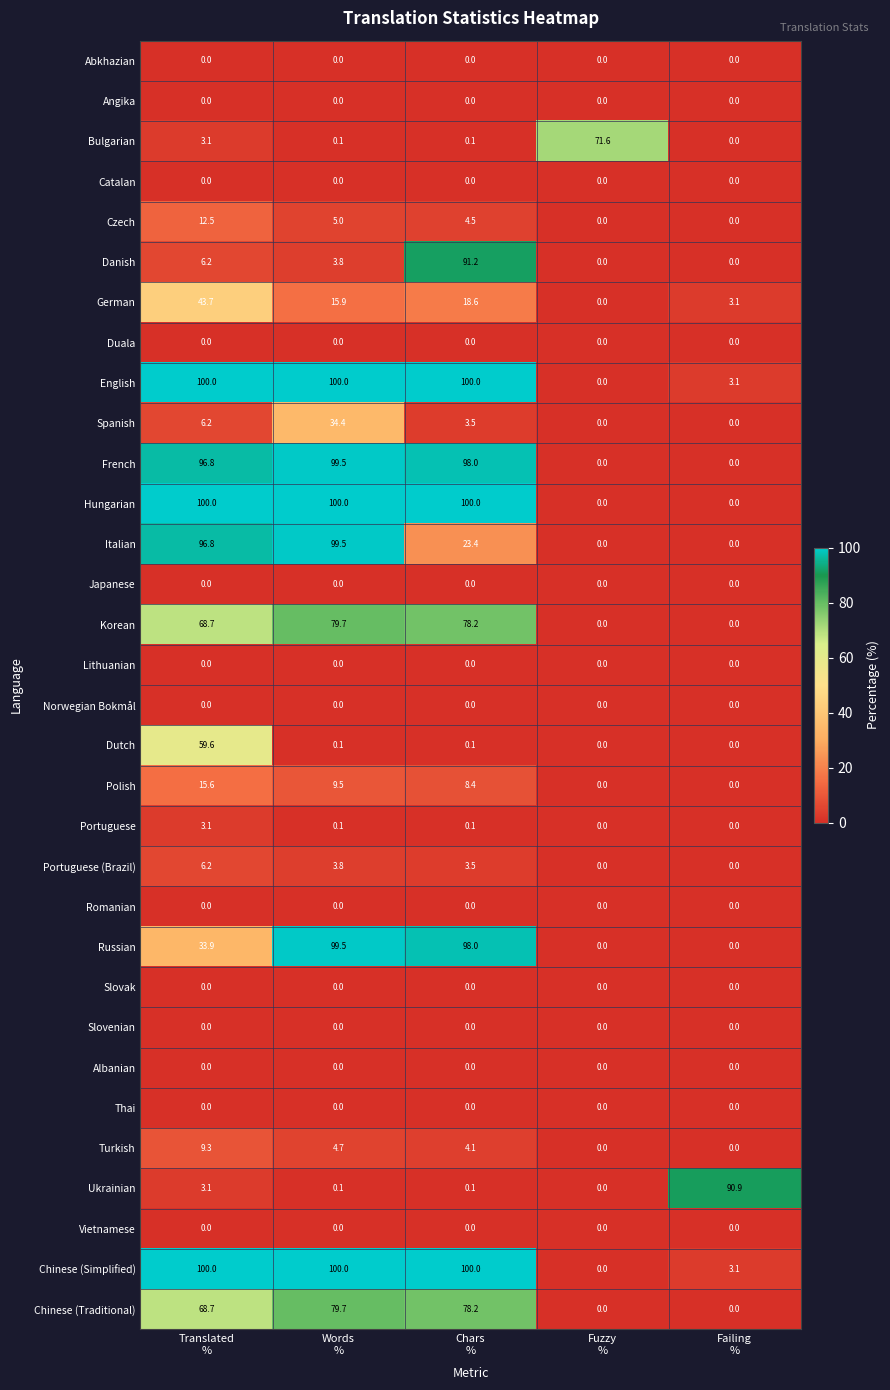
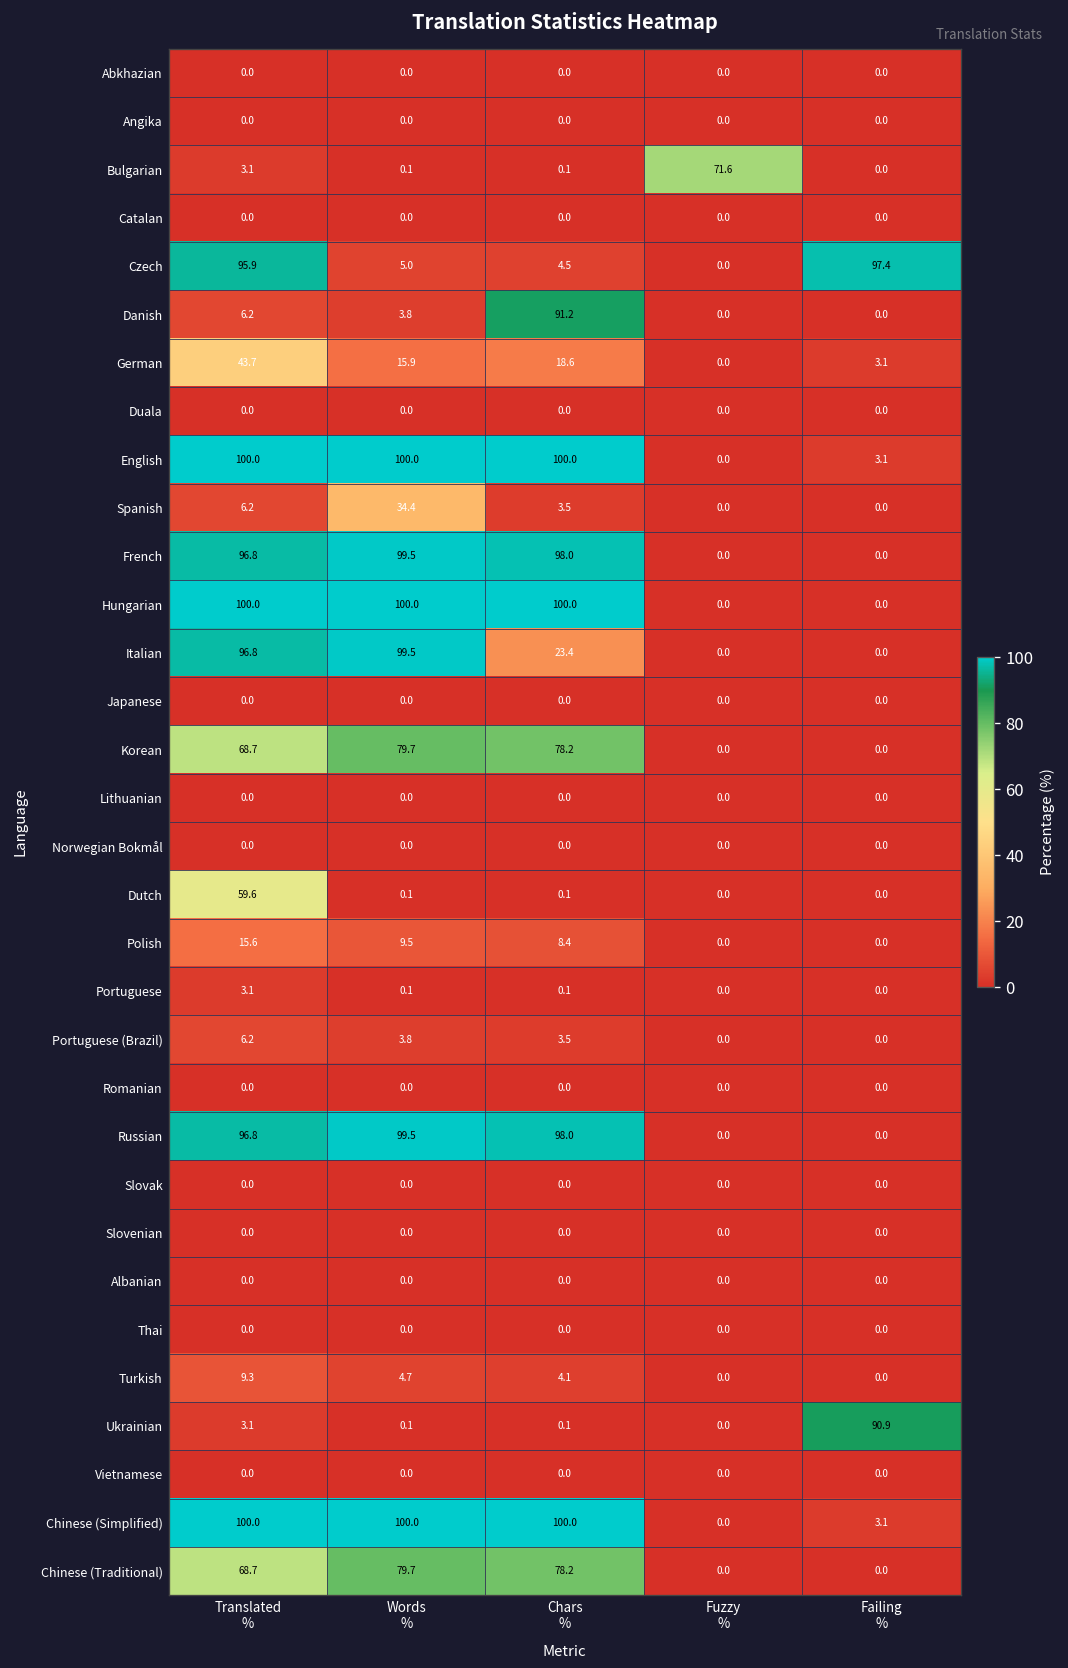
  {
    "Abkhazian": {
      "Translated %": 0.0,
      "Words %": 0.0,
      "Chars %": 0.0,
      "Fuzzy %": 0.0,
      "Failing %": 0.0
    },
    "Angika": {
      "Translated %": 0.0,
      "Words %": 0.0,
      "Chars %": 0.0,
      "Fuzzy %": 0.0,
      "Failing %": 0.0
    },
    "Bulgarian": {
      "Translated %": 3.1,
      "Words %": 0.1,
      "Chars %": 0.1,
      "Fuzzy %": 71.6,
      "Failing %": 0.0
    },
    "Catalan": {
      "Translated %": 0.0,
      "Words %": 0.0,
      "Chars %": 0.0,
      "Fuzzy %": 0.0,
      "Failing %": 0.0
    },
    "Czech": {
-     "Translated %": 12.5,
+     "Translated %": 95.9,
      "Words %": 5.0,
      "Chars %": 4.5,
      "Fuzzy %": 0.0,
-     "Failing %": 0.0
+     "Failing %": 97.4
    },
    "Danish": {
      "Translated %": 6.2,
      "Words %": 3.8,
      "Chars %": 91.2,
      "Fuzzy %": 0.0,
      "Failing %": 0.0
    },
    "German": {
      "Translated %": 43.7,
      "Words %": 15.9,
      "Chars %": 18.6,
      "Fuzzy %": 0.0,
      "Failing %": 3.1
    },
    "Duala": {
      "Translated %": 0.0,
      "Words %": 0.0,
      "Chars %": 0.0,
      "Fuzzy %": 0.0,
      "Failing %": 0.0
    },
    "English": {
      "Translated %": 100.0,
      "Words %": 100.0,
      "Chars %": 100.0,
      "Fuzzy %": 0.0,
      "Failing %": 3.1
    },
    "Spanish": {
      "Translated %": 6.2,
      "Words %": 34.4,
      "Chars %": 3.5,
      "Fuzzy %": 0.0,
      "Failing %": 0.0
    },
    "French": {
      "Translated %": 96.8,
      "Words %": 99.5,
      "Chars %": 98.0,
      "Fuzzy %": 0.0,
      "Failing %": 0.0
    },
    "Hungarian": {
      "Translated %": 100.0,
      "Words %": 100.0,
      "Chars %": 100.0,
      "Fuzzy %": 0.0,
      "Failing %": 0.0
    },
    "Italian": {
      "Translated %": 96.8,
      "Words %": 99.5,
      "Chars %": 23.4,
      "Fuzzy %": 0.0,
      "Failing %": 0.0
    },
    "Japanese": {
      "Translated %": 0.0,
      "Words %": 0.0,
      "Chars %": 0.0,
      "Fuzzy %": 0.0,
      "Failing %": 0.0
    },
    "Korean": {
      "Translated %": 68.7,
      "Words %": 79.7,
      "Chars %": 78.2,
      "Fuzzy %": 0.0,
      "Failing %": 0.0
    },
    "Lithuanian": {
      "Translated %": 0.0,
      "Words %": 0.0,
      "Chars %": 0.0,
      "Fuzzy %": 0.0,
      "Failing %": 0.0
    },
    "Norwegian Bokmål": {
      "Translated %": 0.0,
      "Words %": 0.0,
      "Chars %": 0.0,
      "Fuzzy %": 0.0,
      "Failing %": 0.0
    },
    "Dutch": {
      "Translated %": 59.6,
      "Words %": 0.1,
      "Chars %": 0.1,
      "Fuzzy %": 0.0,
      "Failing %": 0.0
    },
    "Polish": {
      "Translated %": 15.6,
      "Words %": 9.5,
      "Chars %": 8.4,
      "Fuzzy %": 0.0,
      "Failing %": 0.0
    },
    "Portuguese": {
      "Translated %": 3.1,
      "Words %": 0.1,
      "Chars %": 0.1,
      "Fuzzy %": 0.0,
      "Failing %": 0.0
    },
    "Portuguese (Brazil)": {
      "Translated %": 6.2,
      "Words %": 3.8,
      "Chars %": 3.5,
      "Fuzzy %": 0.0,
      "Failing %": 0.0
    },
    "Romanian": {
      "Translated %": 0.0,
      "Words %": 0.0,
      "Chars %": 0.0,
      "Fuzzy %": 0.0,
      "Failing %": 0.0
    },
    "Russian": {
-     "Translated %": 33.9,
+     "Translated %": 96.8,
      "Words %": 99.5,
      "Chars %": 98.0,
      "Fuzzy %": 0.0,
      "Failing %": 0.0
    },
    "Slovak": {
      "Translated %": 0.0,
      "Words %": 0.0,
      "Chars %": 0.0,
      "Fuzzy %": 0.0,
      "Failing %": 0.0
    },
    "Slovenian": {
      "Translated %": 0.0,
      "Words %": 0.0,
      "Chars %": 0.0,
      "Fuzzy %": 0.0,
      "Failing %": 0.0
    },
    "Albanian": {
      "Translated %": 0.0,
      "Words %": 0.0,
      "Chars %": 0.0,
      "Fuzzy %": 0.0,
      "Failing %": 0.0
    },
    "Thai": {
      "Translated %": 0.0,
      "Words %": 0.0,
      "Chars %": 0.0,
      "Fuzzy %": 0.0,
      "Failing %": 0.0
    },
    "Turkish": {
      "Translated %": 9.3,
      "Words %": 4.7,
      "Chars %": 4.1,
      "Fuzzy %": 0.0,
      "Failing %": 0.0
    },
    "Ukrainian": {
      "Translated %": 3.1,
      "Words %": 0.1,
      "Chars %": 0.1,
      "Fuzzy %": 0.0,
      "Failing %": 90.9
    },
    "Vietnamese": {
      "Translated %": 0.0,
      "Words %": 0.0,
      "Chars %": 0.0,
      "Fuzzy %": 0.0,
      "Failing %": 0.0
    },
    "Chinese (Simplified)": {
      "Translated %": 100.0,
      "Words %": 100.0,
      "Chars %": 100.0,
      "Fuzzy %": 0.0,
      "Failing %": 3.1
    },
    "Chinese (Traditional)": {
      "Translated %": 68.7,
      "Words %": 79.7,
      "Chars %": 78.2,
      "Fuzzy %": 0.0,
      "Failing %": 0.0
    }
  }
